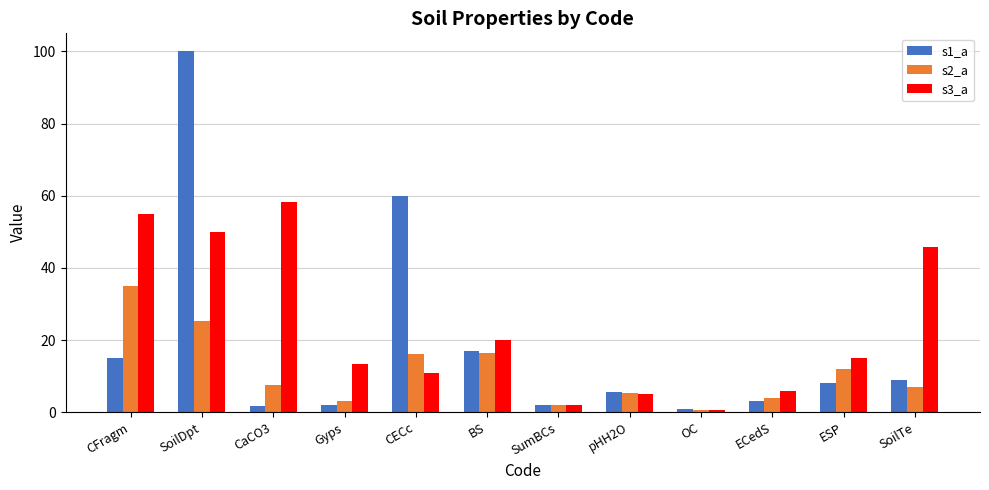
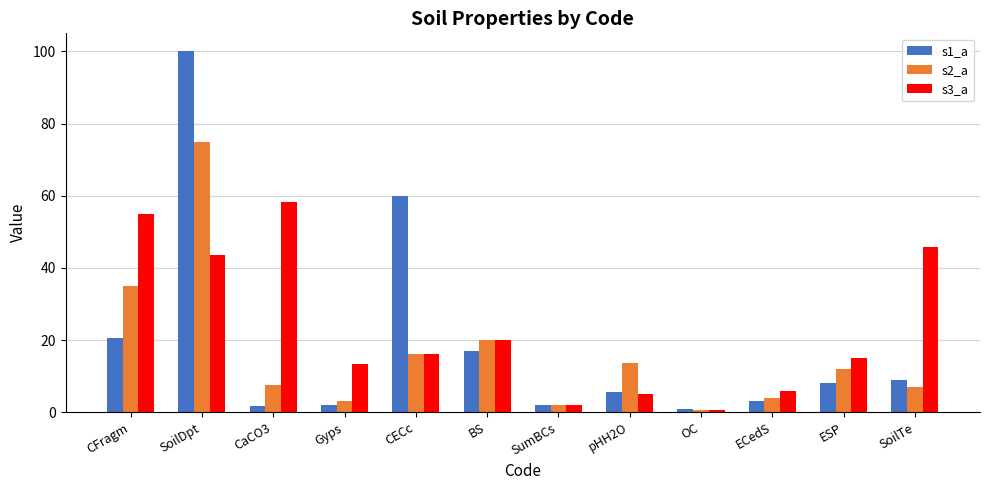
  {
    "s1_a": {
-     "CFragm": 15,
+     "CFragm": 21,
      "SoilDpt": 100,
      "CaCO3": 2,
      "Gyps": 2,
      "CECc": 60,
      "BS": 17,
      "SumBCs": 2,
      "pHH2O": 6,
      "OC": 1,
      "ECedS": 3,
      "ESP": 8,
      "SoilTe": 9
    },
    "s2_a": {
      "CFragm": 35,
-     "SoilDpt": 25,
+     "SoilDpt": 75,
      "CaCO3": 8,
      "Gyps": 3,
      "CECc": 16,
-     "BS": 16,
+     "BS": 20,
      "SumBCs": 2,
-     "pHH2O": 5,
+     "pHH2O": 14,
      "OC": 1,
      "ECedS": 4,
      "ESP": 12,
      "SoilTe": 7
    },
    "s3_a": {
      "CFragm": 55,
-     "SoilDpt": 50,
+     "SoilDpt": 44,
      "CaCO3": 58,
      "Gyps": 14,
-     "CECc": 11,
+     "CECc": 16,
      "BS": 20,
      "SumBCs": 2,
      "pHH2O": 5,
      "OC": 1,
      "ECedS": 6,
      "ESP": 15,
      "SoilTe": 46
    }
  }
